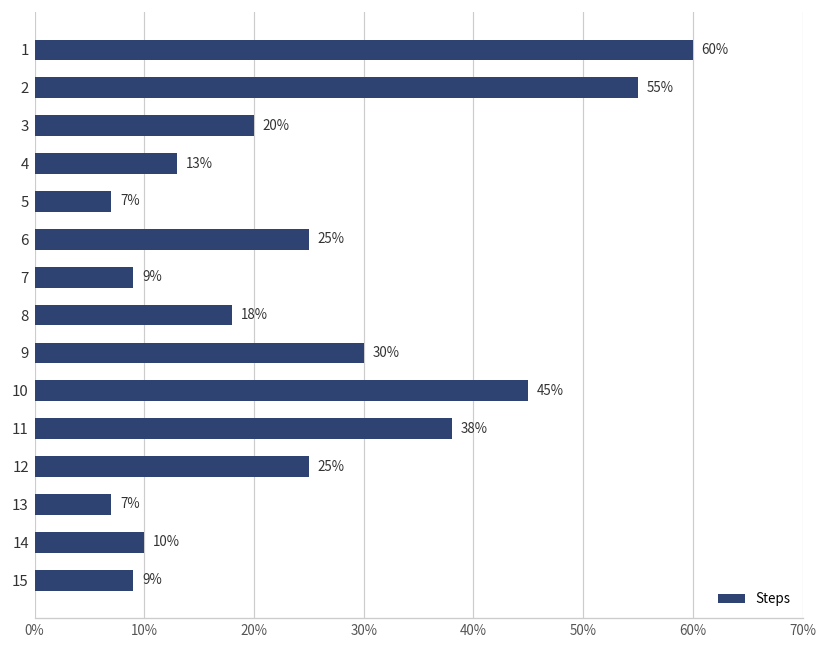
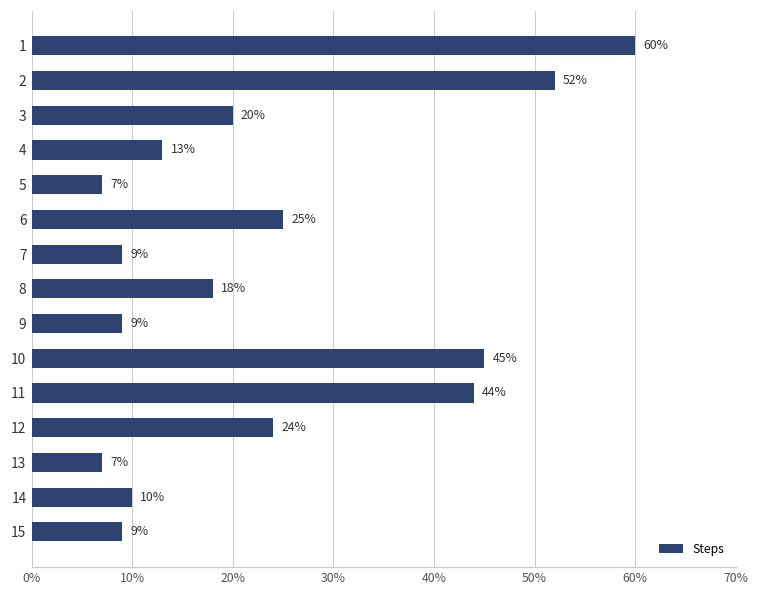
  {
    "1": "60%",
-   "2": "55%",
+   "2": "52%",
    "3": "20%",
    "4": "13%",
    "5": "7%",
    "6": "25%",
    "7": "9%",
    "8": "18%",
-   "9": "30%",
+   "9": "9%",
    "10": "45%",
-   "11": "38%",
-   "12": "25%",
+   "11": "44%",
+   "12": "24%",
    "13": "7%",
    "14": "10%",
    "15": "9%"
  }
